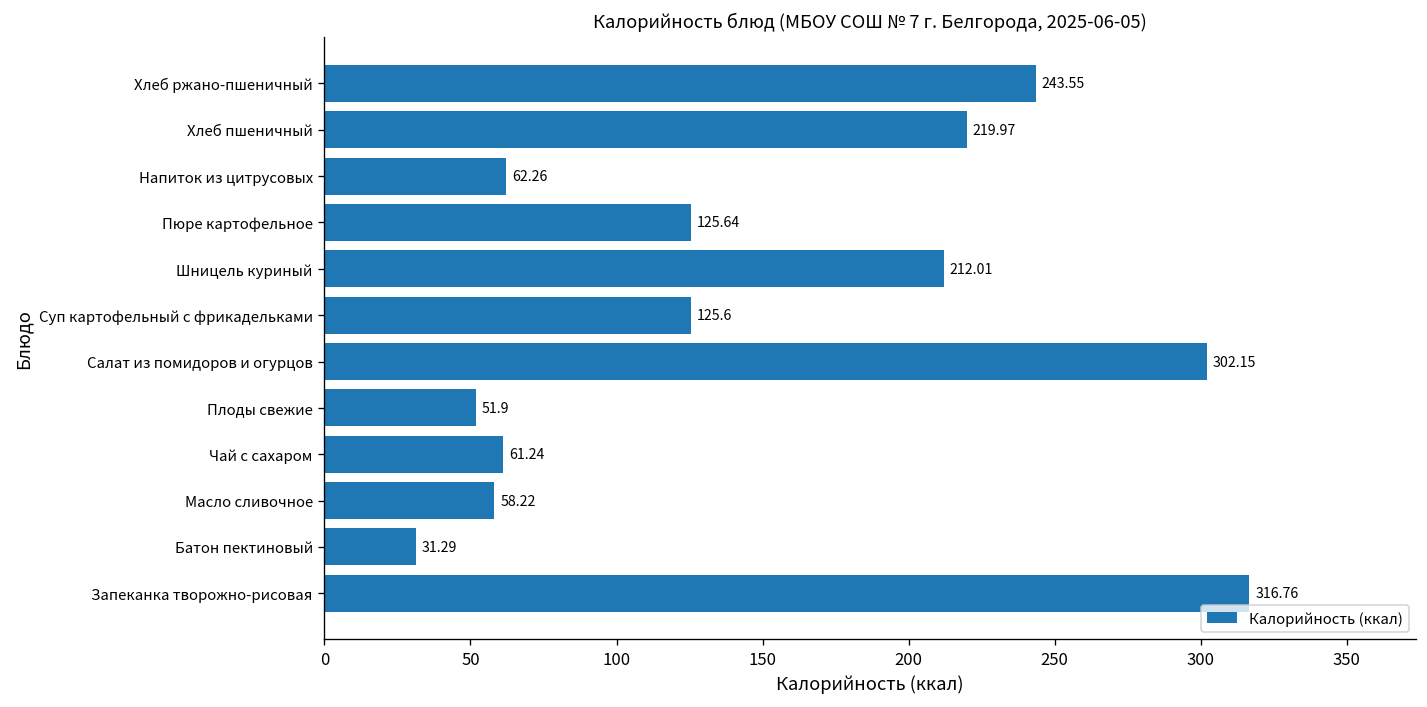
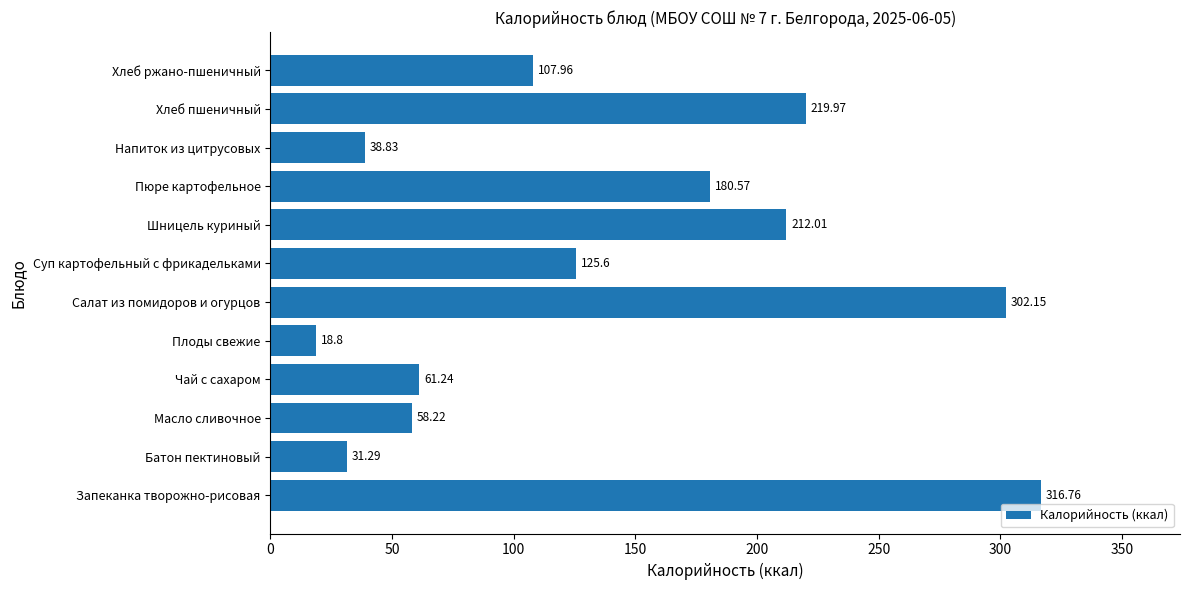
  {
-   "Хлеб ржано-пшеничный": 243.55,
+   "Хлеб ржано-пшеничный": 107.96,
    "Хлеб пшеничный": 219.97,
-   "Напиток из цитрусовых": 62.26,
-   "Пюре картофельное": 125.64,
+   "Напиток из цитрусовых": 38.83,
+   "Пюре картофельное": 180.57,
    "Шницель куриный": 212.01,
    "Суп картофельный с фрикадельками": 125.6,
    "Салат из помидоров и огурцов": 302.15,
-   "Плоды свежие": 51.9,
+   "Плоды свежие": 18.8,
    "Чай с сахаром": 61.24,
    "Масло сливочное": 58.22,
    "Батон пектиновый": 31.29,
    "Запеканка творожно-рисовая": 316.76
  }
